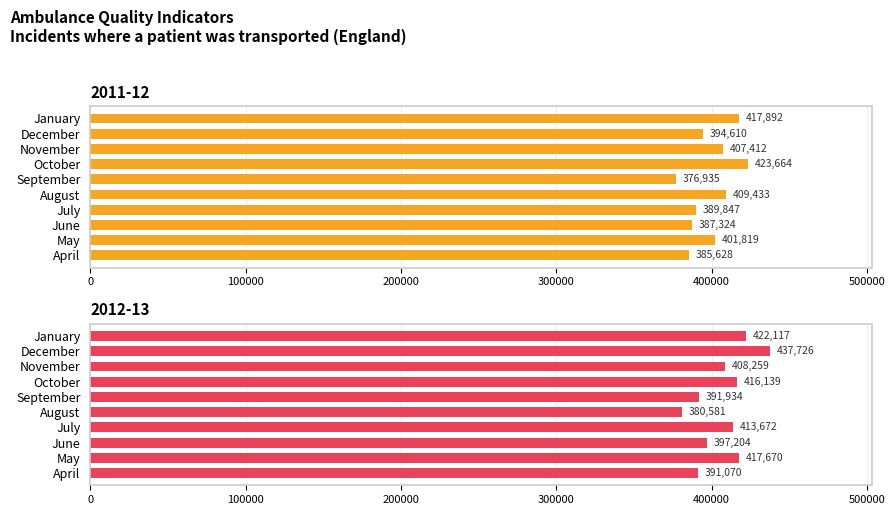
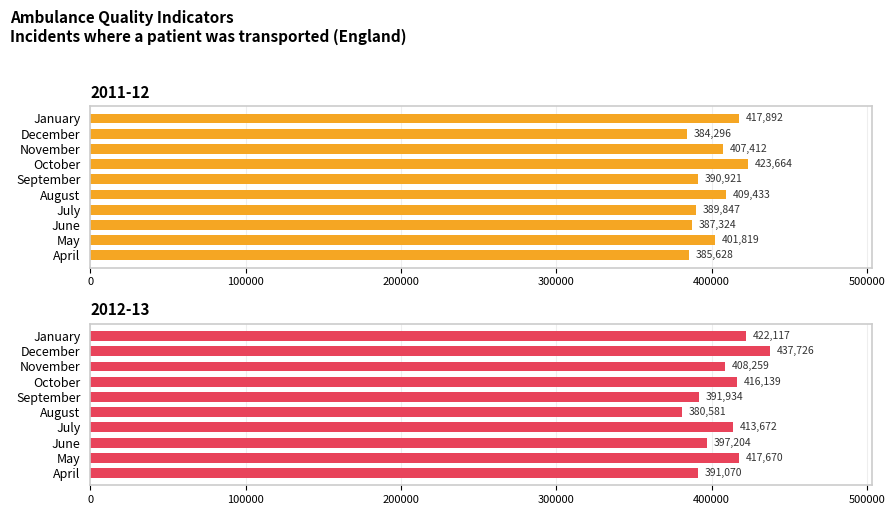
  {
    "2011-12": {
      "January": "417,892",
-     "December": "394,610",
+     "December": "384,296",
      "November": "407,412",
      "October": "423,664",
-     "September": "376,935",
+     "September": "390,921",
      "August": "409,433",
      "July": "389,847",
      "June": "387,324",
      "May": "401,819",
      "April": "385,628"
    },
    "2012-13": {
      "January": "422,117",
      "December": "437,726",
      "November": "408,259",
      "October": "416,139",
      "September": "391,934",
      "August": "380,581",
      "July": "413,672",
      "June": "397,204",
      "May": "417,670",
      "April": "391,070"
    }
  }
